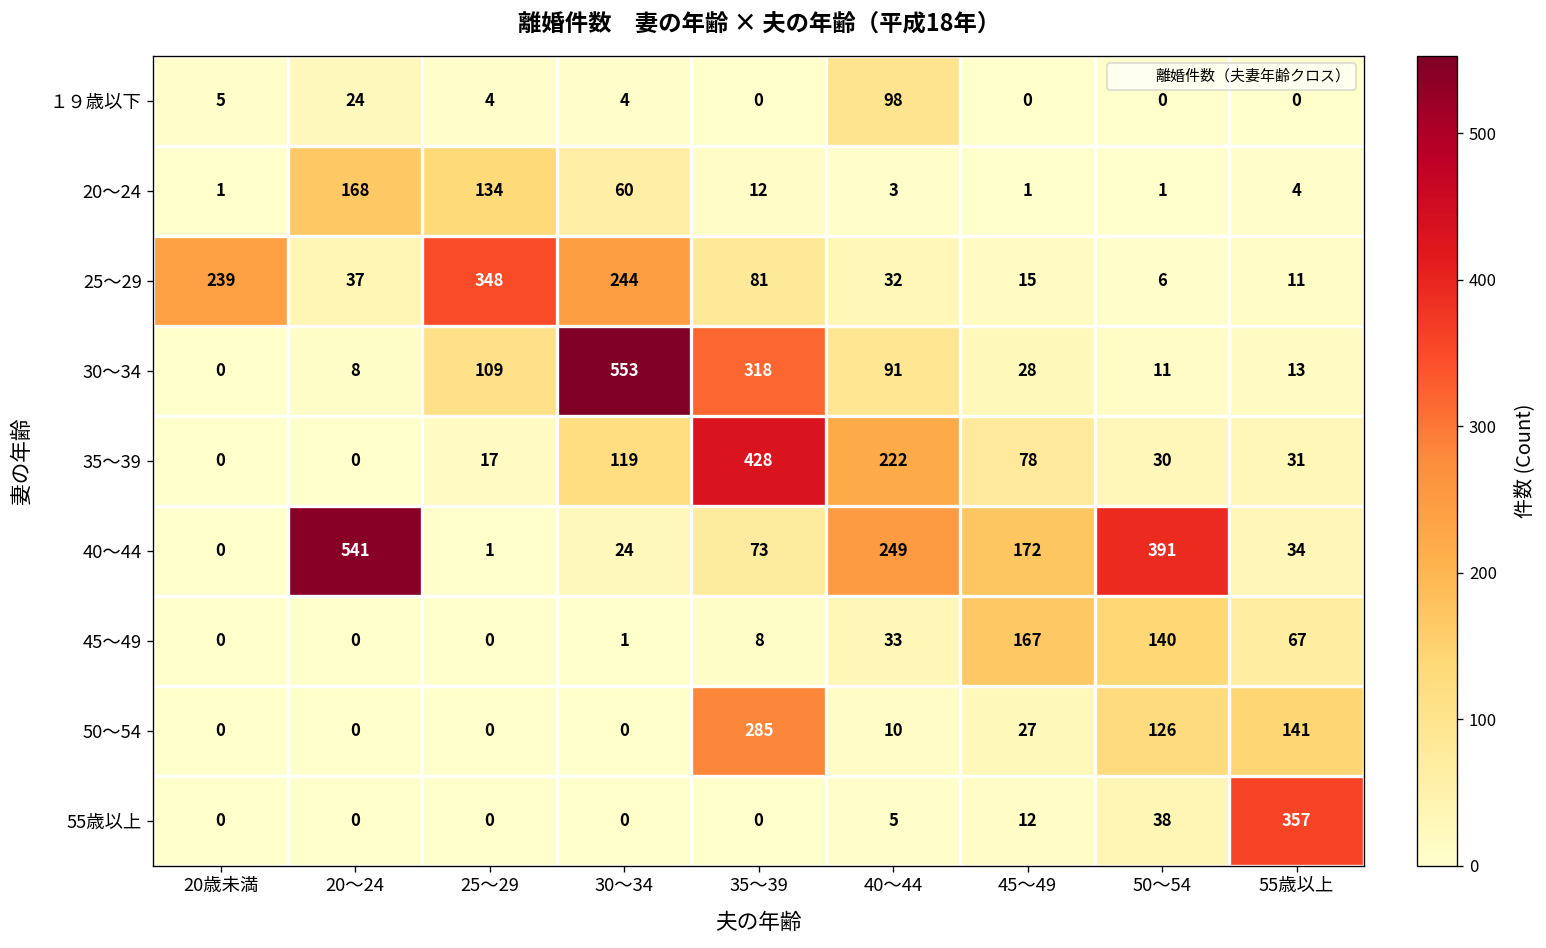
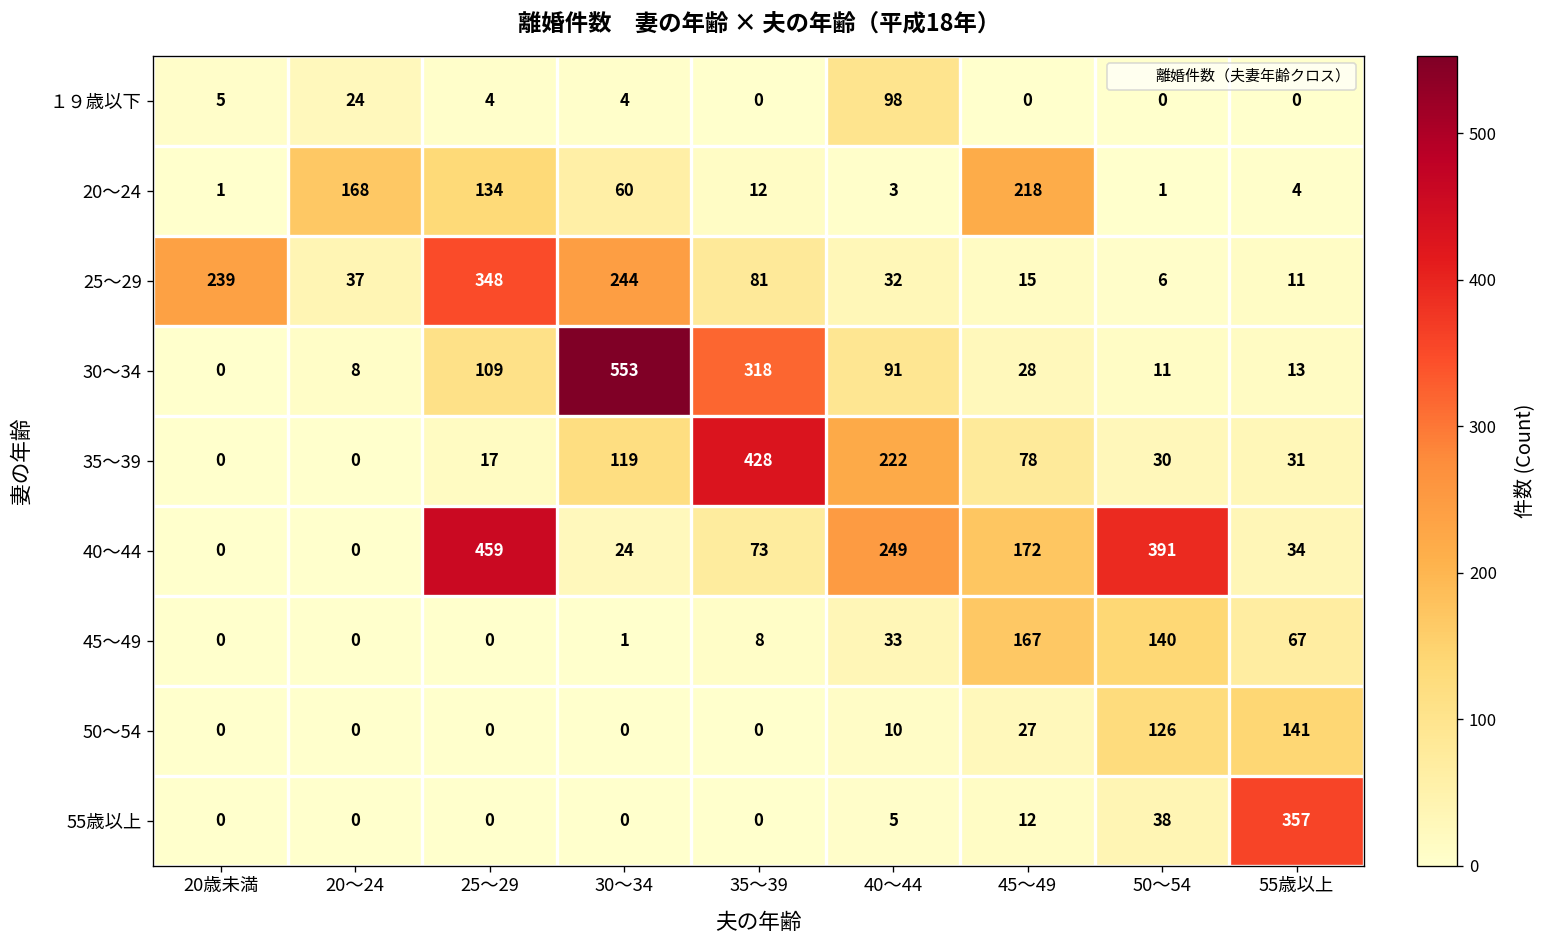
  {
    "１９歳以下": {
      "20歳未満": 5,
      "20～24": 24,
      "25～29": 4,
      "30～34": 4,
      "35～39": 0,
      "40～44": 98,
      "45～49": 0,
      "50～54": 0,
      "55歳以上": 0
    },
    "20～24": {
      "20歳未満": 1,
      "20～24": 168,
      "25～29": 134,
      "30～34": 60,
      "35～39": 12,
      "40～44": 3,
-     "45～49": 1,
+     "45～49": 218,
      "50～54": 1,
      "55歳以上": 4
    },
    "25～29": {
      "20歳未満": 239,
      "20～24": 37,
      "25～29": 348,
      "30～34": 244,
      "35～39": 81,
      "40～44": 32,
      "45～49": 15,
      "50～54": 6,
      "55歳以上": 11
    },
    "30～34": {
      "20歳未満": 0,
      "20～24": 8,
      "25～29": 109,
      "30～34": 553,
      "35～39": 318,
      "40～44": 91,
      "45～49": 28,
      "50～54": 11,
      "55歳以上": 13
    },
    "35～39": {
      "20歳未満": 0,
      "20～24": 0,
      "25～29": 17,
      "30～34": 119,
      "35～39": 428,
      "40～44": 222,
      "45～49": 78,
      "50～54": 30,
      "55歳以上": 31
    },
    "40～44": {
      "20歳未満": 0,
-     "20～24": 541,
-     "25～29": 1,
+     "20～24": 0,
+     "25～29": 459,
      "30～34": 24,
      "35～39": 73,
      "40～44": 249,
      "45～49": 172,
      "50～54": 391,
      "55歳以上": 34
    },
    "45～49": {
      "20歳未満": 0,
      "20～24": 0,
      "25～29": 0,
      "30～34": 1,
      "35～39": 8,
      "40～44": 33,
      "45～49": 167,
      "50～54": 140,
      "55歳以上": 67
    },
    "50～54": {
      "20歳未満": 0,
      "20～24": 0,
      "25～29": 0,
      "30～34": 0,
-     "35～39": 285,
+     "35～39": 0,
      "40～44": 10,
      "45～49": 27,
      "50～54": 126,
      "55歳以上": 141
    },
    "55歳以上": {
      "20歳未満": 0,
      "20～24": 0,
      "25～29": 0,
      "30～34": 0,
      "35～39": 0,
      "40～44": 5,
      "45～49": 12,
      "50～54": 38,
      "55歳以上": 357
    }
  }
